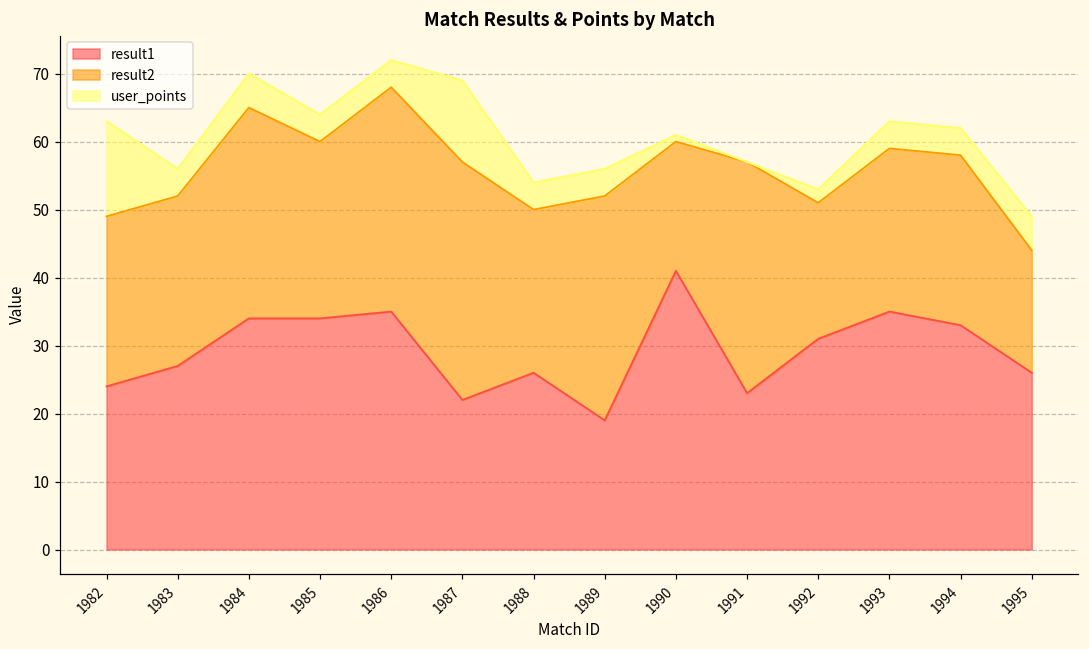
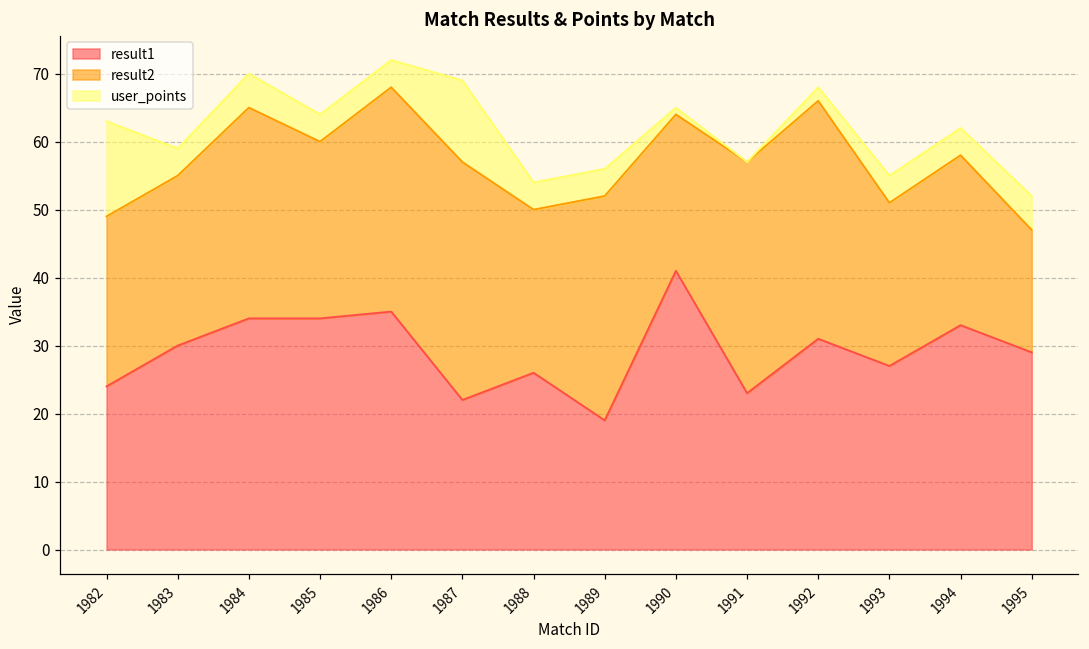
  {
    "result1": {
      "1982": 24,
-     "1983": 27,
+     "1983": 30,
      "1984": 34,
      "1985": 34,
      "1986": 35,
      "1987": 22,
      "1988": 26,
      "1989": 19,
      "1990": 41,
      "1991": 23,
      "1992": 31,
-     "1993": 35,
+     "1993": 27,
      "1994": 33,
-     "1995": 26
+     "1995": 29
    },
    "result2": {
      "1982": 25,
      "1983": 25,
      "1984": 31,
      "1985": 26,
      "1986": 33,
      "1987": 35,
      "1988": 24,
      "1989": 33,
-     "1990": 19,
-     "1992": 20,
+     "1990": 23,
+     "1992": 35,
      "1993": 24,
      "1994": 25,
      "1995": 18
    },
    "user_points": {
      "1982": 14,
      "1983": 4,
      "1984": 5,
      "1985": 4,
      "1986": 4,
      "1987": 12,
      "1988": 4,
      "1989": 4,
      "1990": 1,
      "1992": 2,
      "1993": 4,
      "1994": 4,
      "1995": 5
    }
  }
